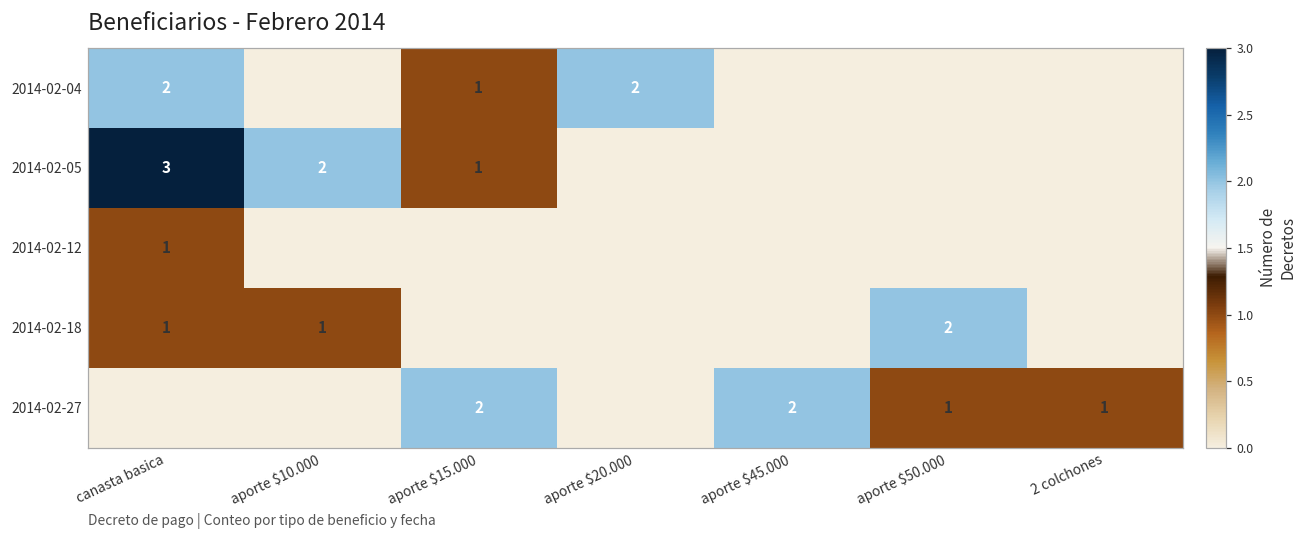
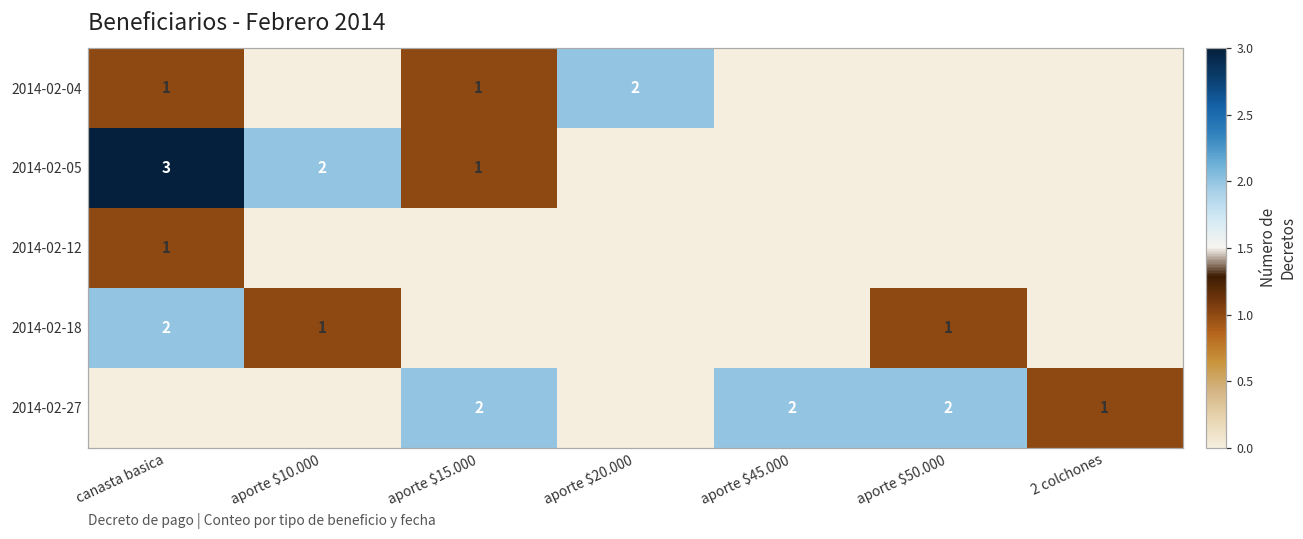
  {
    "2014-02-04": {
-     "canasta basica": 2,
+     "canasta basica": 1,
      "aporte $15.000": 1,
      "aporte $20.000": 2
    },
    "2014-02-05": {
      "canasta basica": 3,
      "aporte $10.000": 2,
      "aporte $15.000": 1
    },
    "2014-02-12": {
      "canasta basica": 1
    },
    "2014-02-18": {
-     "canasta basica": 1,
+     "canasta basica": 2,
      "aporte $10.000": 1,
-     "aporte $50.000": 2
+     "aporte $50.000": 1
    },
    "2014-02-27": {
      "aporte $15.000": 2,
      "aporte $45.000": 2,
-     "aporte $50.000": 1,
+     "aporte $50.000": 2,
      "2 colchones": 1
    }
  }
